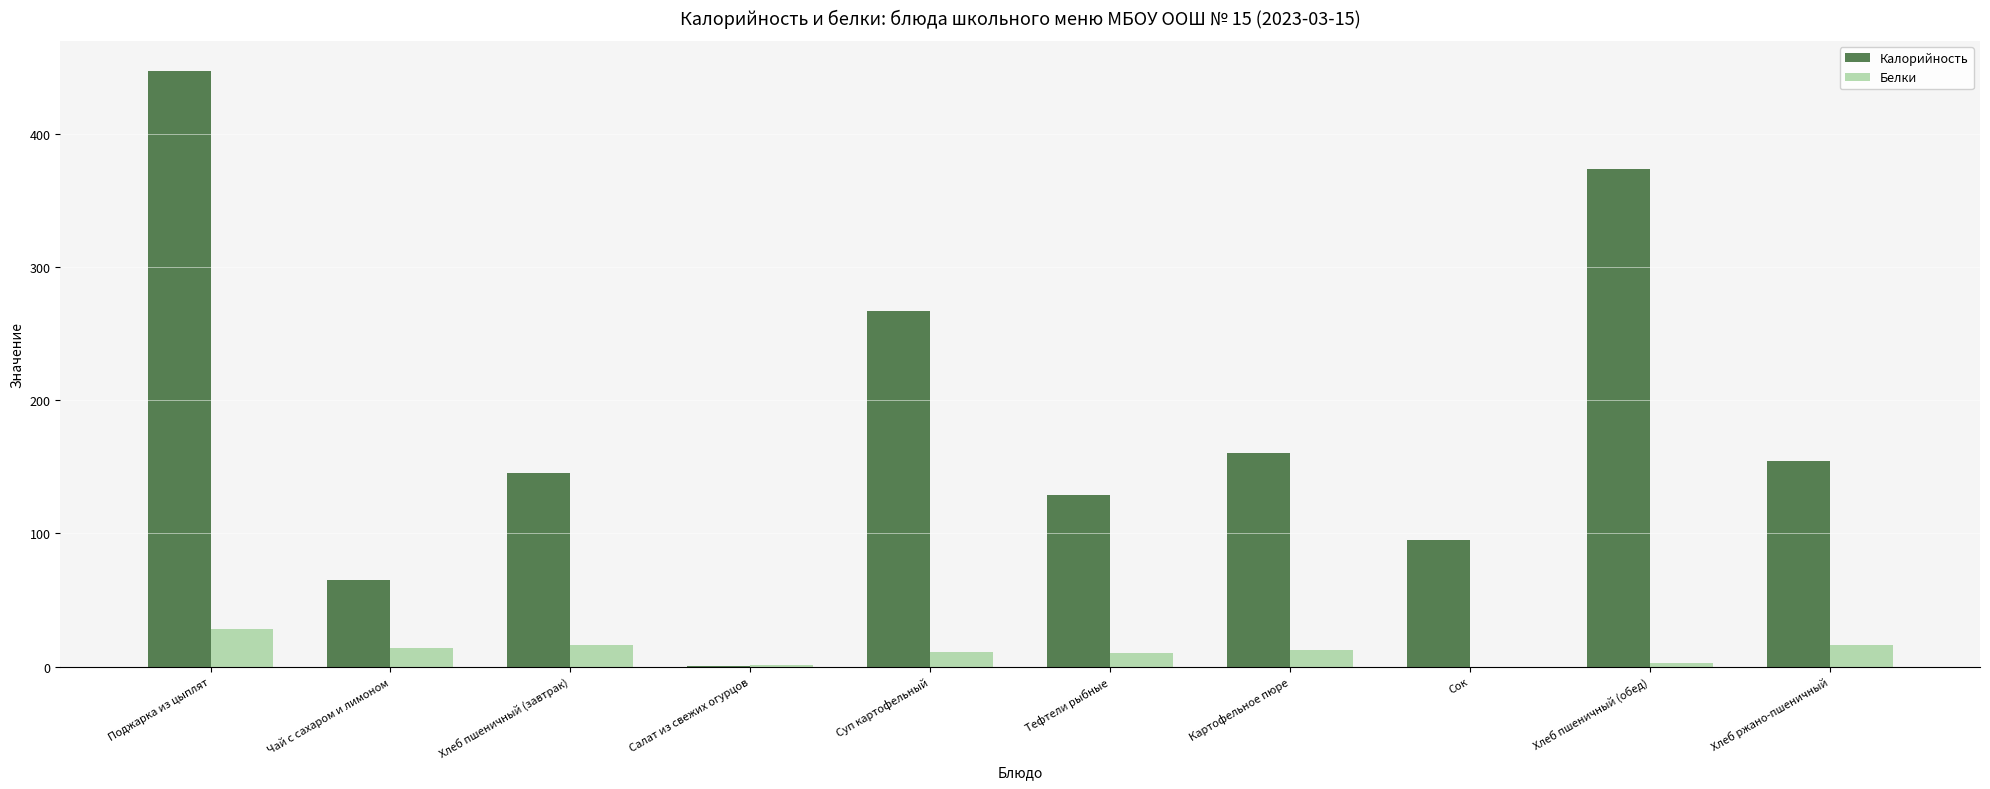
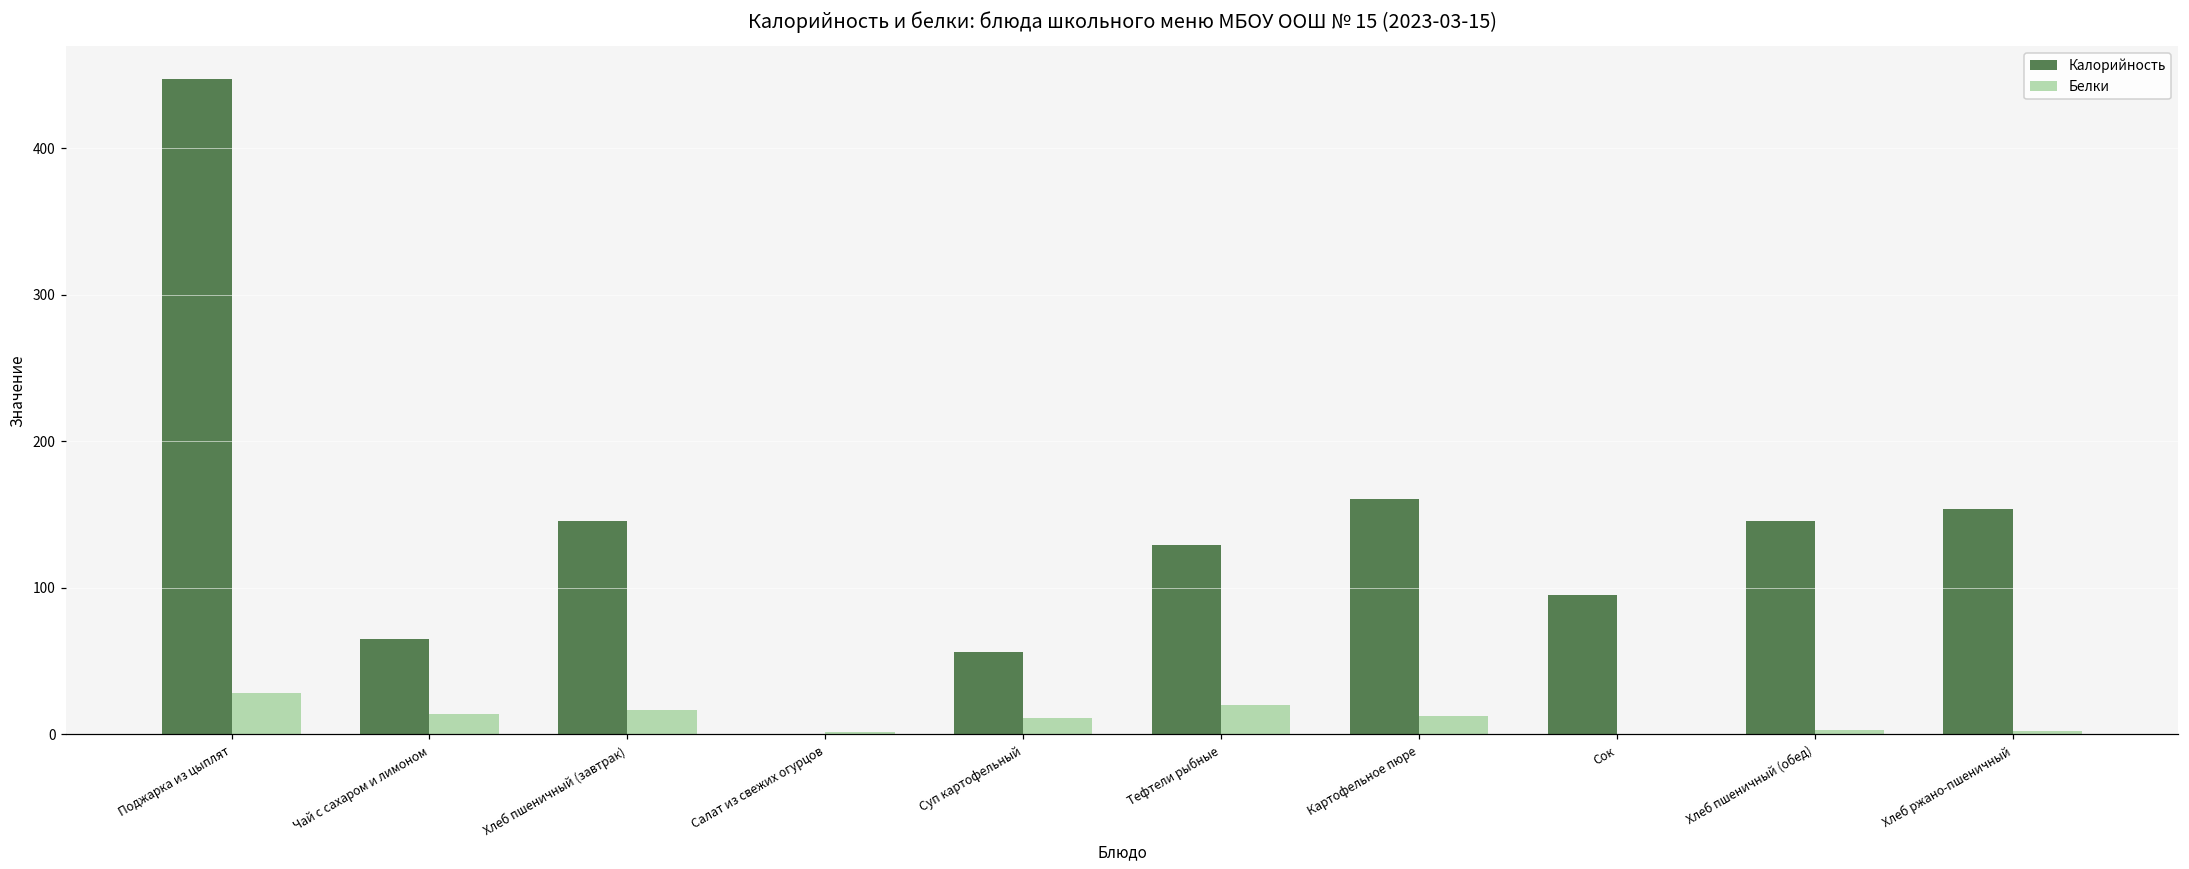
  {
    "Калорийность": {
      "Поджарка из цыплят": 447,
      "Чай с сахаром и лимоном": 65,
      "Хлеб пшеничный (завтрак)": 146,
-     "Суп картофельный": 267,
+     "Суп картофельный": 56,
      "Тефтели рыбные": 129,
      "Картофельное пюре": 161,
      "Сок": 95,
-     "Хлеб пшеничный (обед)": 373,
+     "Хлеб пшеничный (обед)": 146,
      "Хлеб ржано-пшеничный": 154
    },
    "Белки": {
      "Поджарка из цыплят": 28,
      "Чай с сахаром и лимоном": 14,
      "Хлеб пшеничный (завтрак)": 16,
      "Суп картофельный": 11,
-     "Тефтели рыбные": 11,
+     "Тефтели рыбные": 20,
      "Картофельное пюре": 12,
      "Хлеб пшеничный (обед)": 3,
-     "Хлеб ржано-пшеничный": 16
+     "Хлеб ржано-пшеничный": 3
    }
  }
